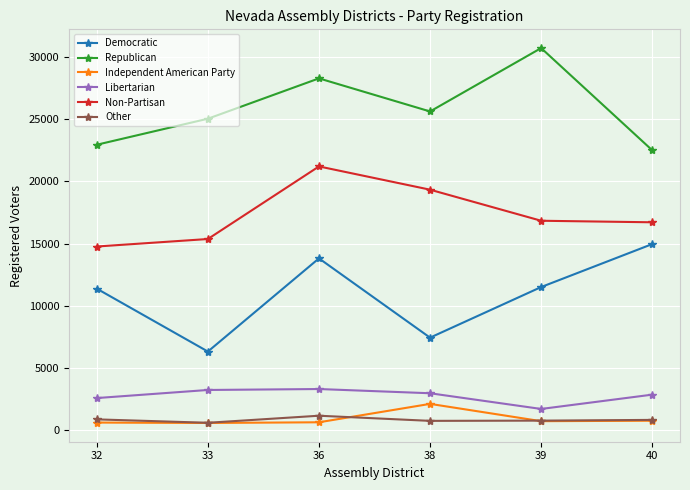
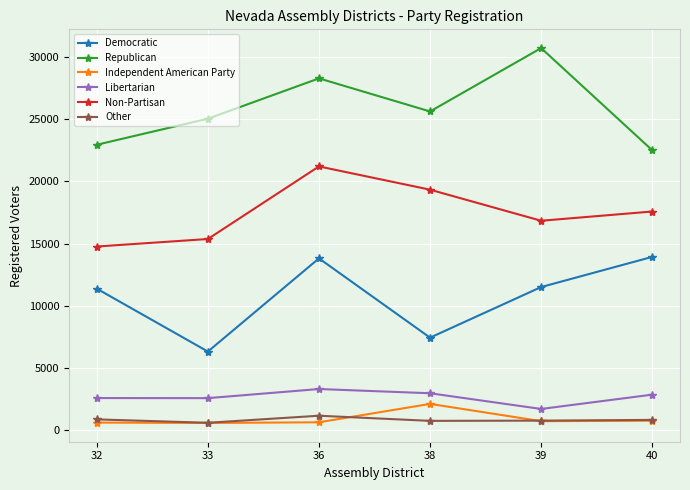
  {
    "Democratic": {
      "32": 11400,
      "33": 6300,
      "36": 13800,
      "38": 7400,
      "39": 11500,
-     "40": 15000
+     "40": 13900
    },
    "Republican": {
      "32": 23000,
      "36": 28300,
      "38": 25600,
      "39": 30700,
      "40": 22500
    },
    "Independent American Party": {
      "32": 600,
      "36": 600,
      "38": 2100
    },
    "Libertarian": {
      "32": 2600,
-     "33": 3200,
+     "33": 2600,
      "36": 3300,
      "38": 3000,
      "39": 1700,
      "40": 2800
    },
    "Non-Partisan": {
      "32": 14800,
      "33": 15400,
      "36": 21200,
      "38": 19300,
      "39": 16800,
-     "40": 16700
+     "40": 17600
    },
    "Other": {
      "32": 800,
      "36": 1100,
      "38": 700
    }
  }
